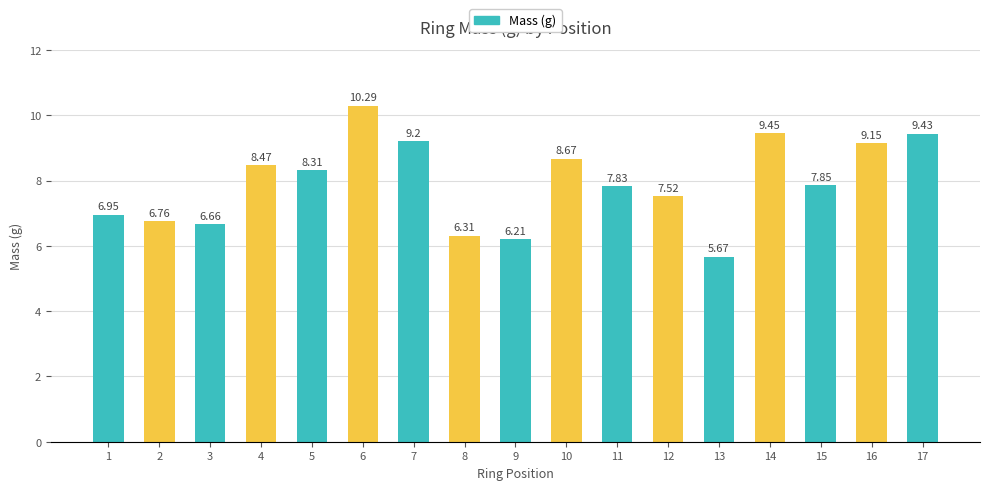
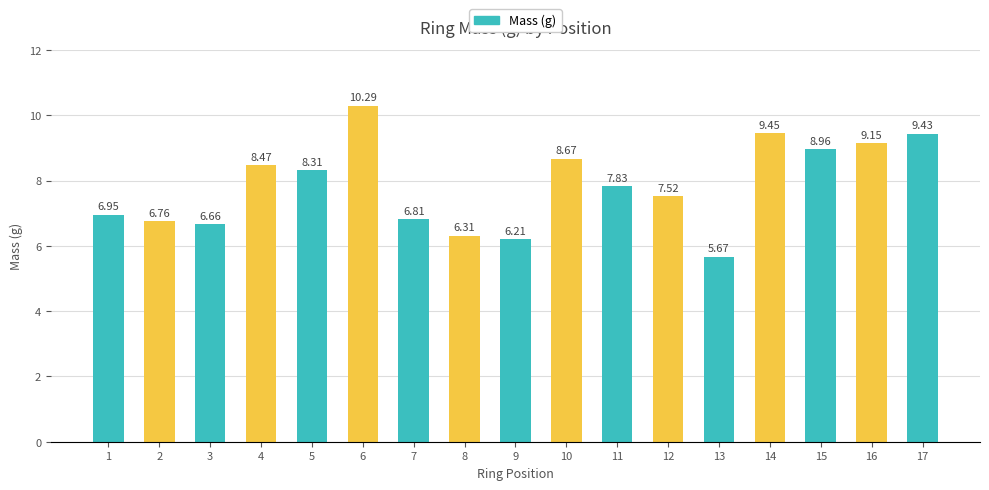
  {
    "1": 6.95,
    "2": 6.76,
    "3": 6.66,
    "4": 8.47,
    "5": 8.31,
    "6": 10.29,
-   "7": 9.2,
+   "7": 6.81,
    "8": 6.31,
    "9": 6.21,
    "10": 8.67,
    "11": 7.83,
    "12": 7.52,
    "13": 5.67,
    "14": 9.45,
-   "15": 7.85,
+   "15": 8.96,
    "16": 9.15,
    "17": 9.43
  }
